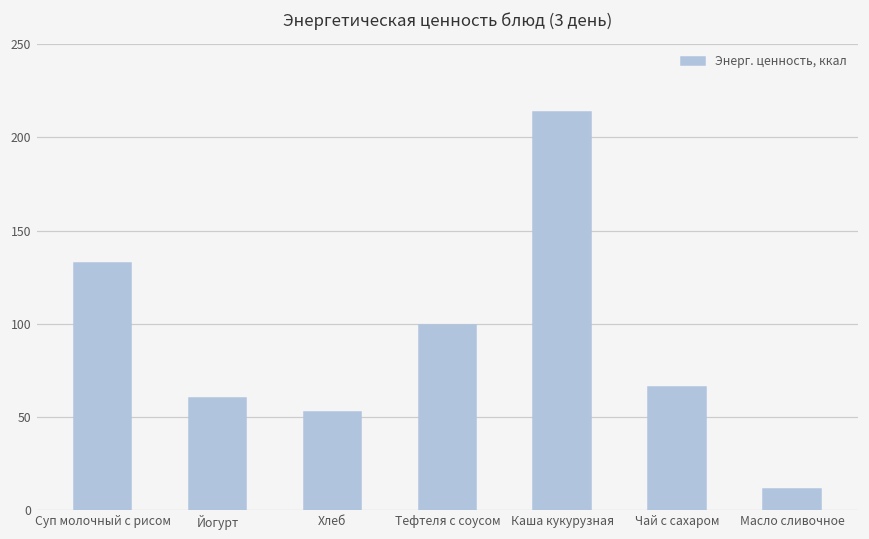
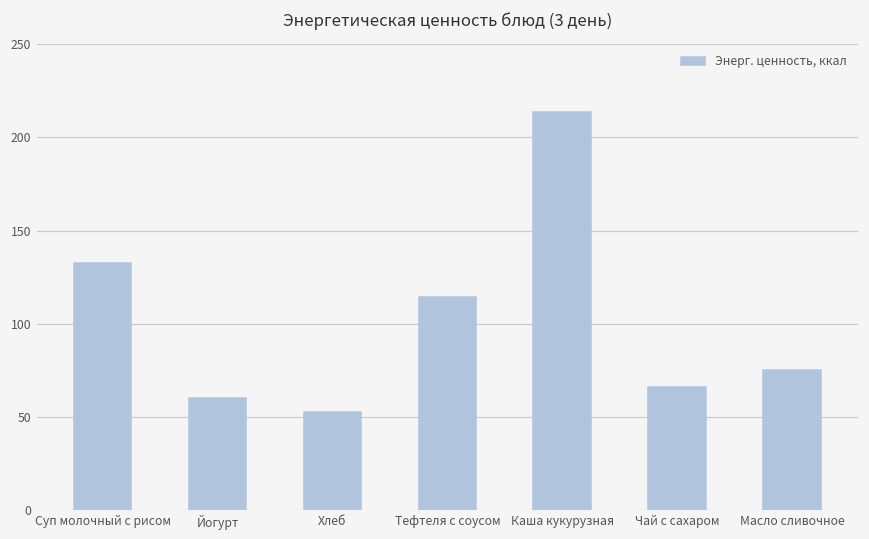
  {
    "Суп молочный с рисом": 132,
    "Йогурт": 60,
    "Хлеб": 53,
-   "Тефтеля с соусом": 99,
+   "Тефтеля с соусом": 114,
    "Каша кукурузная": 214,
    "Чай с сахаром": 66,
-   "Масло сливочное": 11
+   "Масло сливочное": 75
  }
